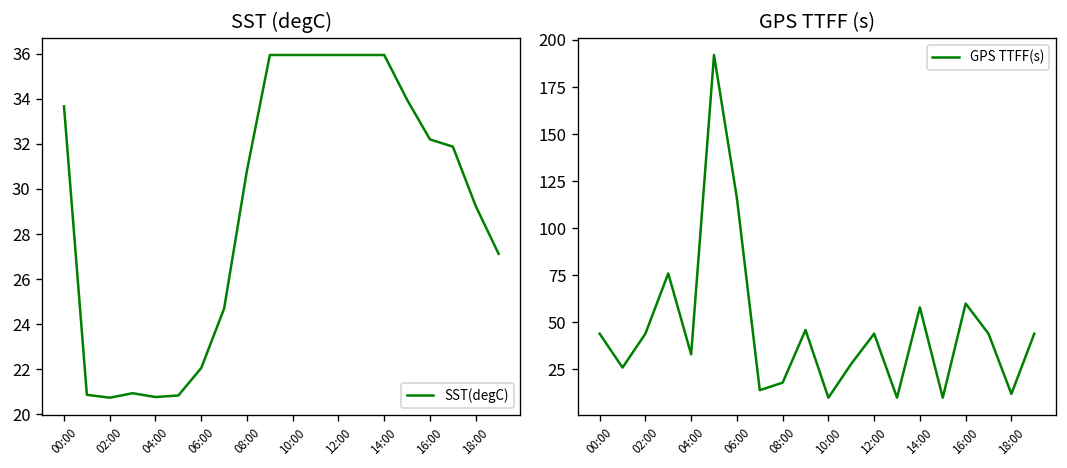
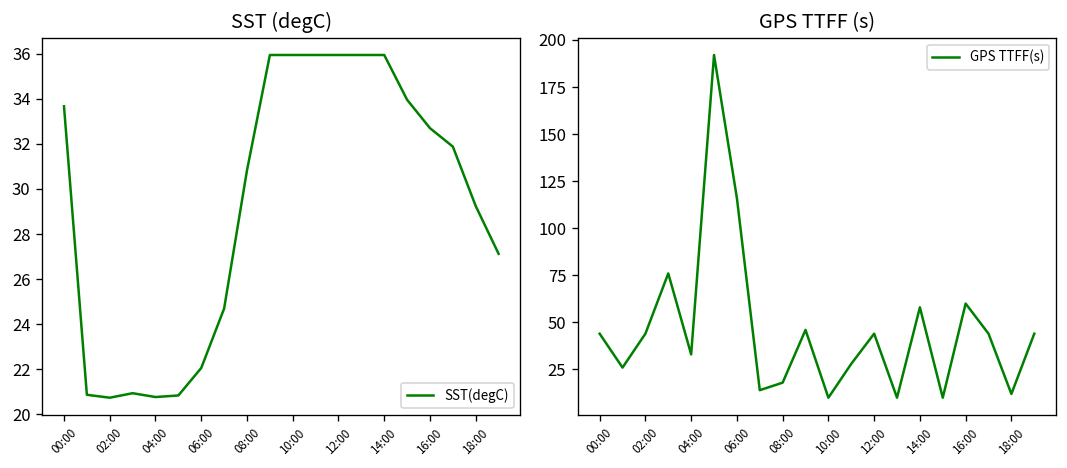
  {
    "SST (degC)": {
      "00:00": 33.7,
      "02:00": 20.7,
      "04:00": 20.8,
      "06:00": 22.1,
      "08:00": 30.8,
      "10:00": 36.0,
      "12:00": 36.0,
      "14:00": 36.0,
-     "16:00": 32.2,
+     "16:00": 32.7,
      "18:00": 29.2
    },
    "GPS TTFF (s)": {
      "00:00": 44,
      "02:00": 44,
      "04:00": 33,
      "06:00": 116,
      "08:00": 18,
      "10:00": 10,
      "12:00": 44,
      "14:00": 58,
      "16:00": 60,
      "18:00": 12
    }
  }
